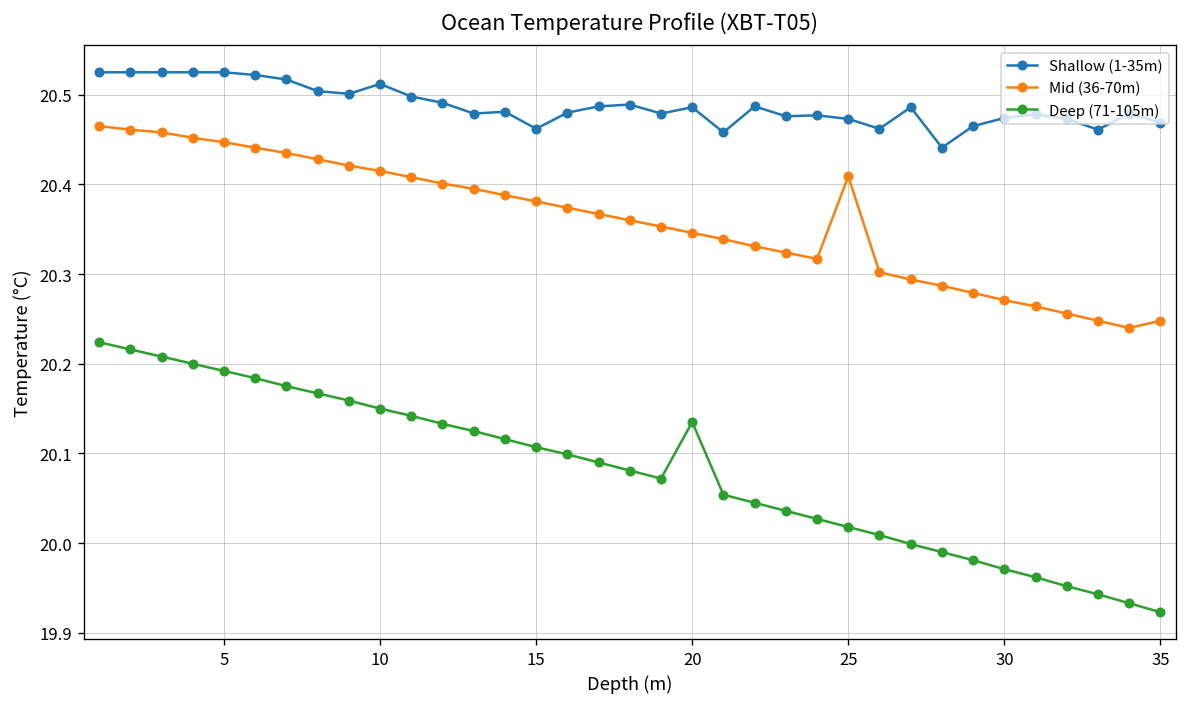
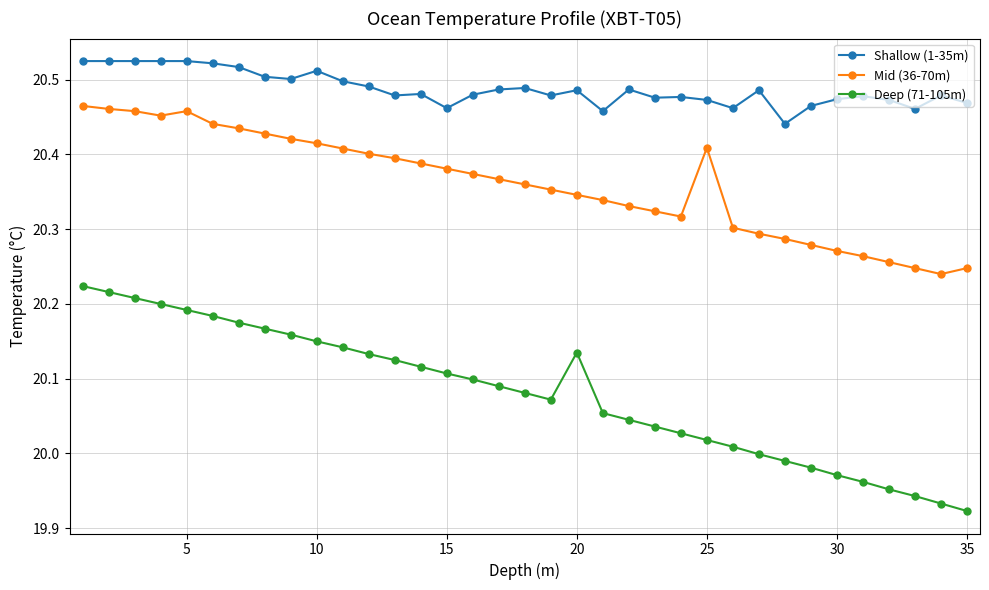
  {
    "Shallow (1-35m)": {
      "5": 20.53,
      "10": 20.51,
      "15": 20.46,
      "20": 20.49,
      "25": 20.47
    },
    "Mid (36-70m)": {
-     "5": 20.45,
+     "5": 20.46,
      "10": 20.42,
      "15": 20.38,
      "20": 20.35,
      "25": 20.41,
      "30": 20.27,
      "35": 20.25
    },
    "Deep (71-105m)": {
      "5": 20.19,
      "10": 20.15,
      "15": 20.11,
      "20": 20.14,
      "25": 20.02,
      "30": 19.97,
      "35": 19.92
    }
  }
